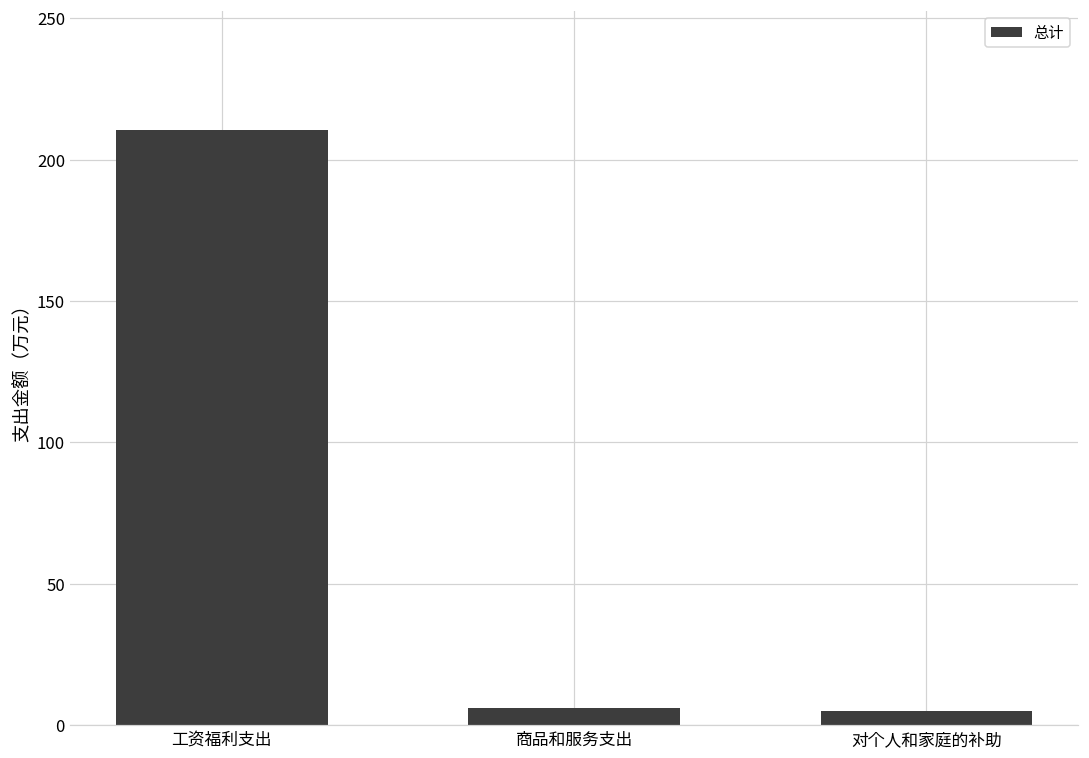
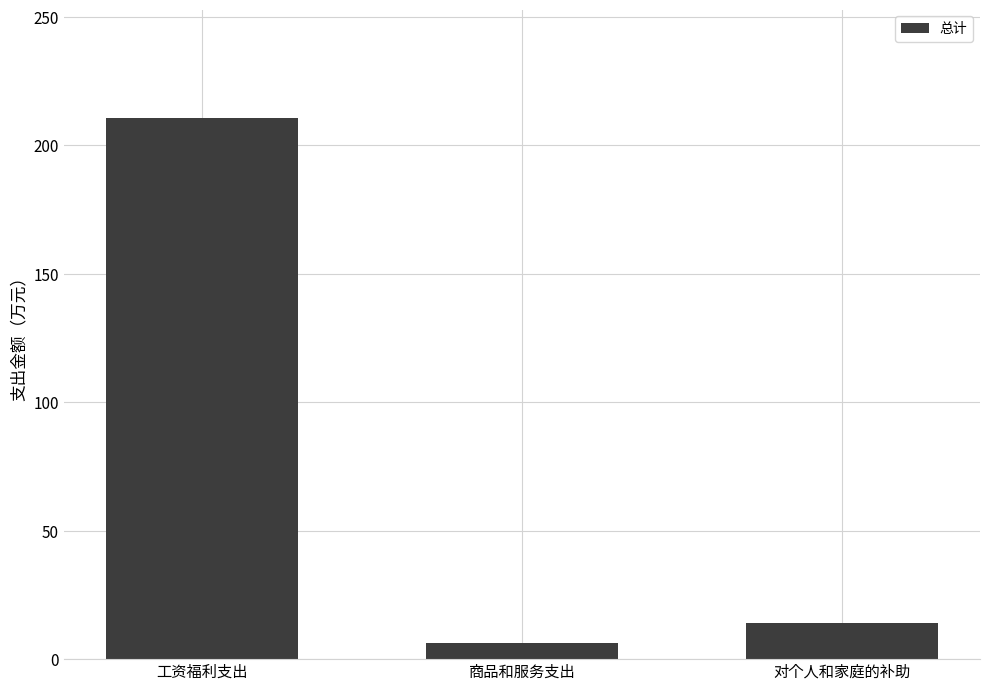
  {
    "工资福利支出": 211,
    "商品和服务支出": 6,
-   "对个人和家庭的补助": 5
+   "对个人和家庭的补助": 14
  }
